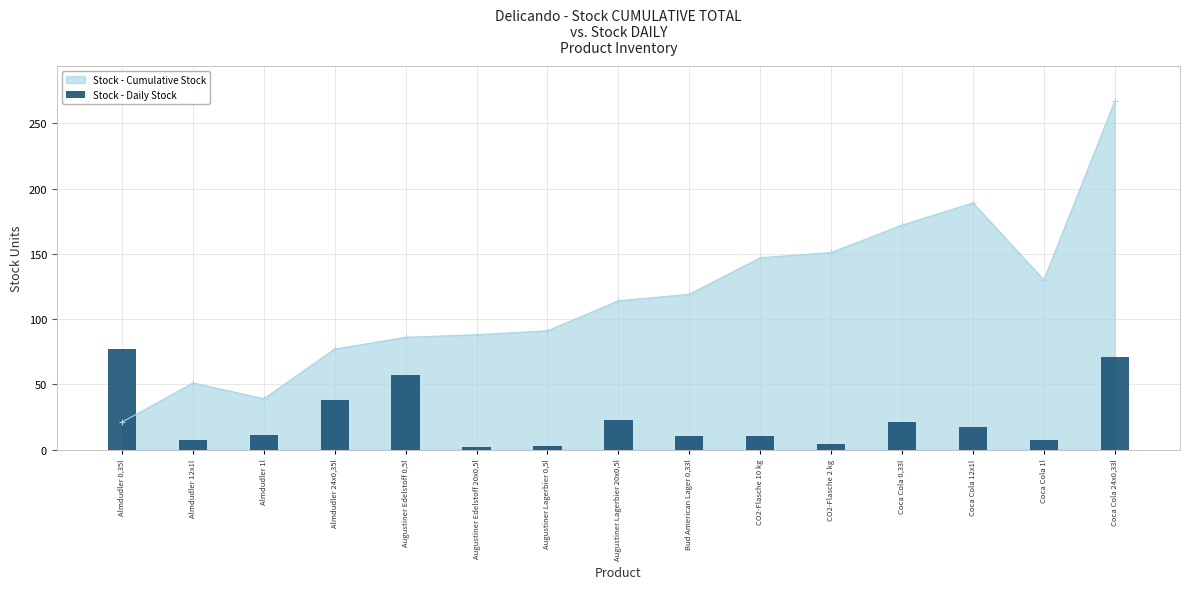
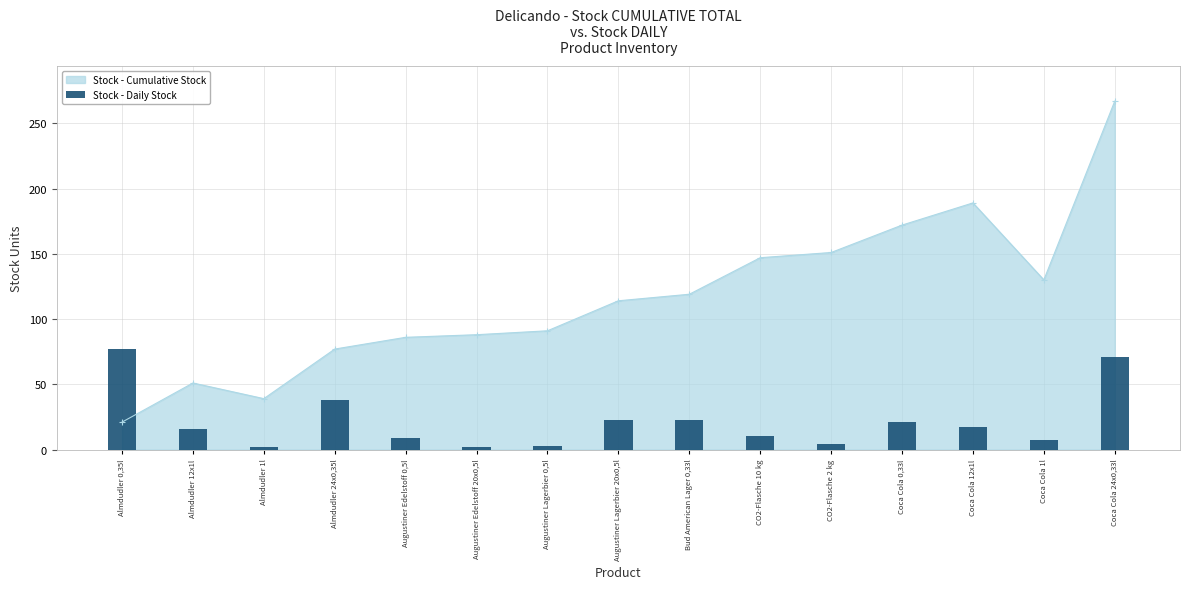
  {
    "Stock - Cumulative Stock": {
      "Almdudler 0,35l": 21,
      "Almdudler 12x1l": 51,
      "Almdudler 1l": 39,
      "Almdudler 24x0,35l": 77,
      "Augustiner Edelstoff 0,5l": 86,
      "Augustiner Edelstoff 20x0,5l": 88,
      "Augustiner Lagerbier 0,5l": 91,
      "Augustiner Lagerbier 20x0,5l": 114,
      "Bud American Lager 0,33l": 119,
      "CO2-Flasche 10 kg": 147,
      "CO2-Flasche 2 kg": 151,
      "Coca Cola 0,33l": 172,
      "Coca Cola 12x1l": 189,
      "Coca Cola 1l": 130,
      "Coca Cola 24x0,33l": 267
    },
    "Stock - Daily Stock": {
      "Almdudler 0,35l": 77,
-     "Almdudler 12x1l": 7,
-     "Almdudler 1l": 11,
+     "Almdudler 12x1l": 16,
+     "Almdudler 1l": 2,
      "Almdudler 24x0,35l": 38,
-     "Augustiner Edelstoff 0,5l": 57,
+     "Augustiner Edelstoff 0,5l": 9,
      "Augustiner Edelstoff 20x0,5l": 2,
      "Augustiner Lagerbier 0,5l": 3,
      "Augustiner Lagerbier 20x0,5l": 23,
-     "Bud American Lager 0,33l": 10,
+     "Bud American Lager 0,33l": 23,
      "CO2-Flasche 10 kg": 10,
      "CO2-Flasche 2 kg": 4,
      "Coca Cola 0,33l": 21,
      "Coca Cola 12x1l": 17,
      "Coca Cola 1l": 7,
      "Coca Cola 24x0,33l": 71
    }
  }
